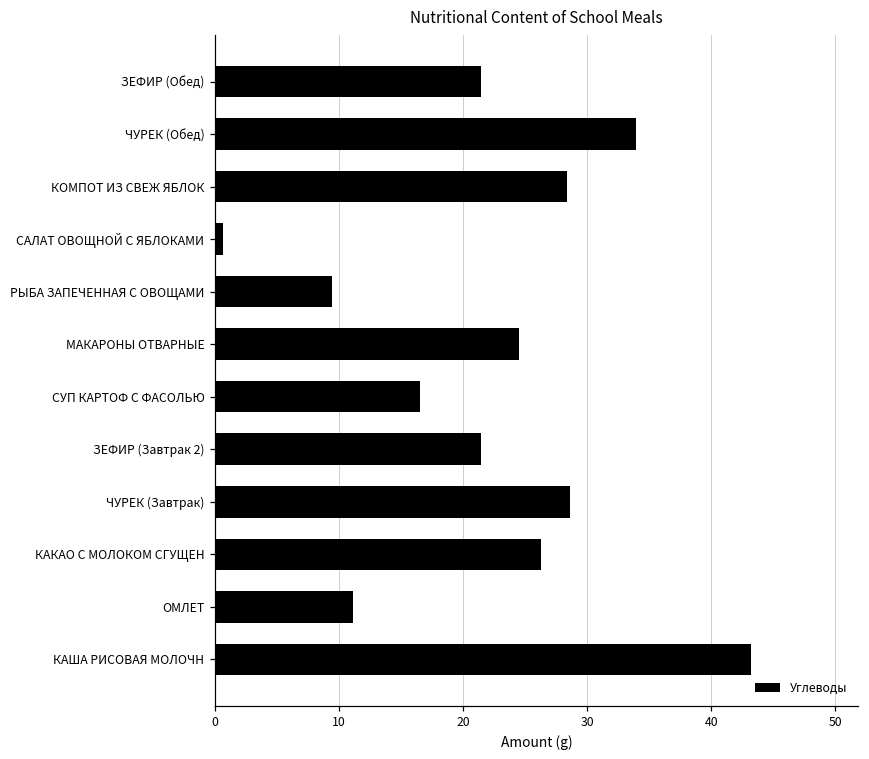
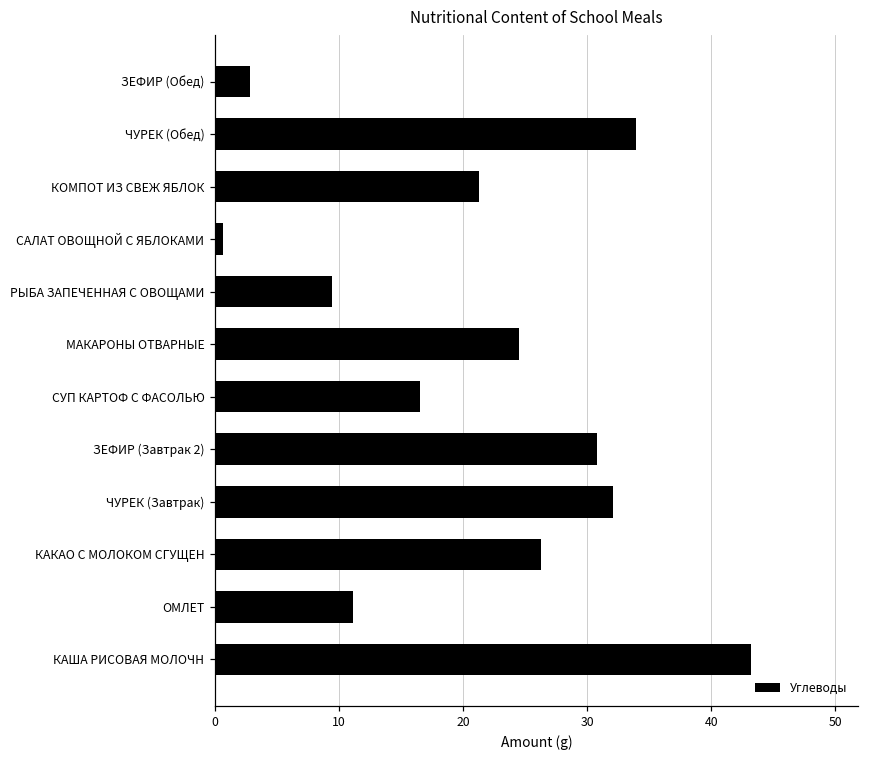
  {
-   "ЗЕФИР (Обед)": 21.4,
+   "ЗЕФИР (Обед)": 2.8,
    "ЧУРЕК (Обед)": 33.9,
-   "КОМПОТ ИЗ СВЕЖ ЯБЛОК": 28.4,
+   "КОМПОТ ИЗ СВЕЖ ЯБЛОК": 21.3,
    "САЛАТ ОВОЩНОЙ С ЯБЛОКАМИ": 0.6,
    "РЫБА ЗАПЕЧЕННАЯ С ОВОЩАМИ": 9.4,
    "МАКАРОНЫ ОТВАРНЫЕ": 24.5,
    "СУП КАРТОФ С ФАСОЛЬЮ": 16.5,
-   "ЗЕФИР (Завтрак 2)": 21.4,
-   "ЧУРЕК (Завтрак)": 28.6,
+   "ЗЕФИР (Завтрак 2)": 30.8,
+   "ЧУРЕК (Завтрак)": 32.1,
    "КАКАО С МОЛОКОМ СГУЩЕН": 26.3,
    "ОМЛЕТ": 11.1,
    "КАША РИСОВАЯ МОЛОЧН": 43.2
  }
